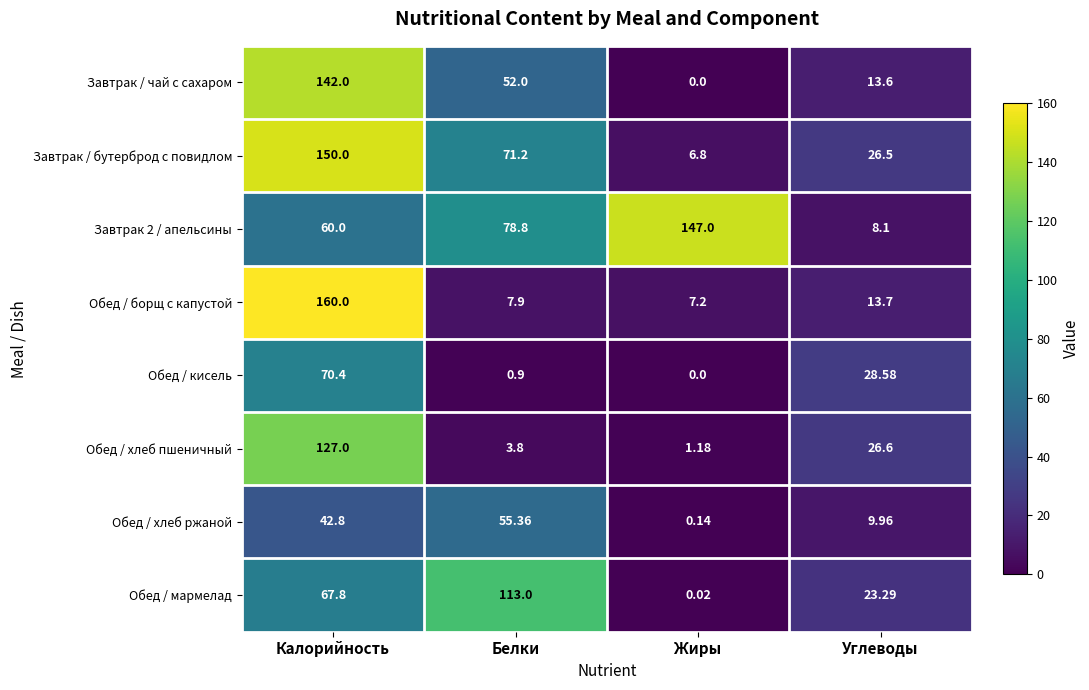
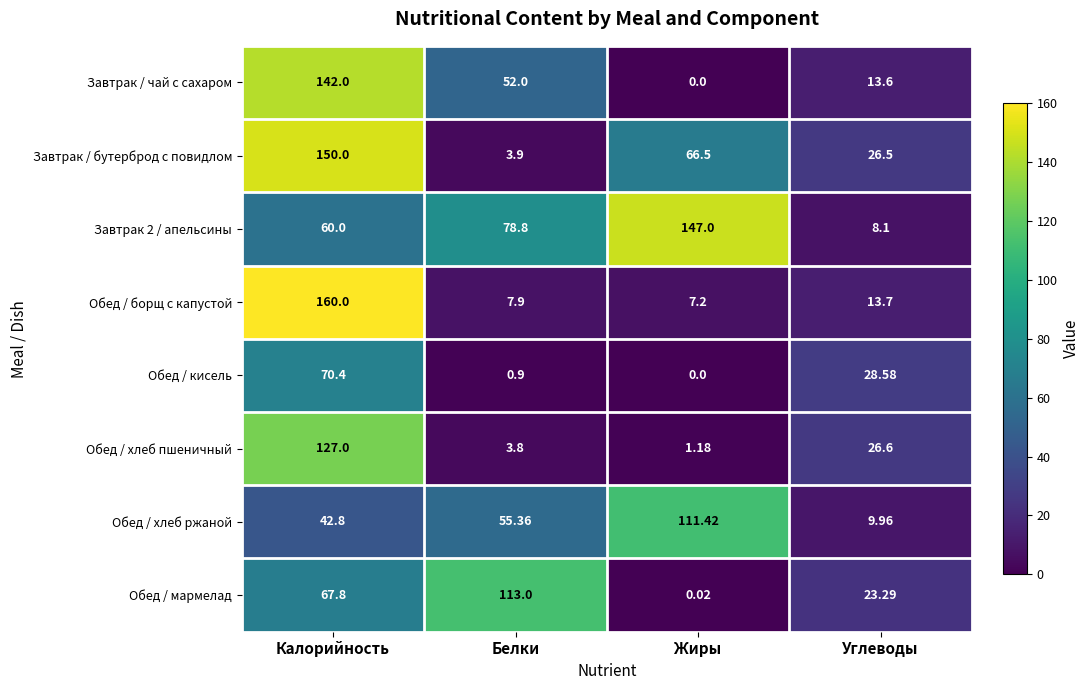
  {
    "Завтрак / чай с сахаром": {
      "Калорийность": 142.0,
      "Белки": 52.0,
      "Жиры": 0.0,
      "Углеводы": 13.6
    },
    "Завтрак / бутерброд с повидлом": {
      "Калорийность": 150.0,
-     "Белки": 71.2,
-     "Жиры": 6.8,
+     "Белки": 3.9,
+     "Жиры": 66.5,
      "Углеводы": 26.5
    },
    "Завтрак 2 / апельсины": {
      "Калорийность": 60.0,
      "Белки": 78.8,
      "Жиры": 147.0,
      "Углеводы": 8.1
    },
    "Обед / борщ с капустой": {
      "Калорийность": 160.0,
      "Белки": 7.9,
      "Жиры": 7.2,
      "Углеводы": 13.7
    },
    "Обед / кисель": {
      "Калорийность": 70.4,
      "Белки": 0.9,
      "Жиры": 0.0,
      "Углеводы": 28.58
    },
    "Обед / хлеб пшеничный": {
      "Калорийность": 127.0,
      "Белки": 3.8,
      "Жиры": 1.18,
      "Углеводы": 26.6
    },
    "Обед / хлеб ржаной": {
      "Калорийность": 42.8,
      "Белки": 55.36,
-     "Жиры": 0.14,
+     "Жиры": 111.42,
      "Углеводы": 9.96
    },
    "Обед / мармелад": {
      "Калорийность": 67.8,
      "Белки": 113.0,
      "Жиры": 0.02,
      "Углеводы": 23.29
    }
  }
